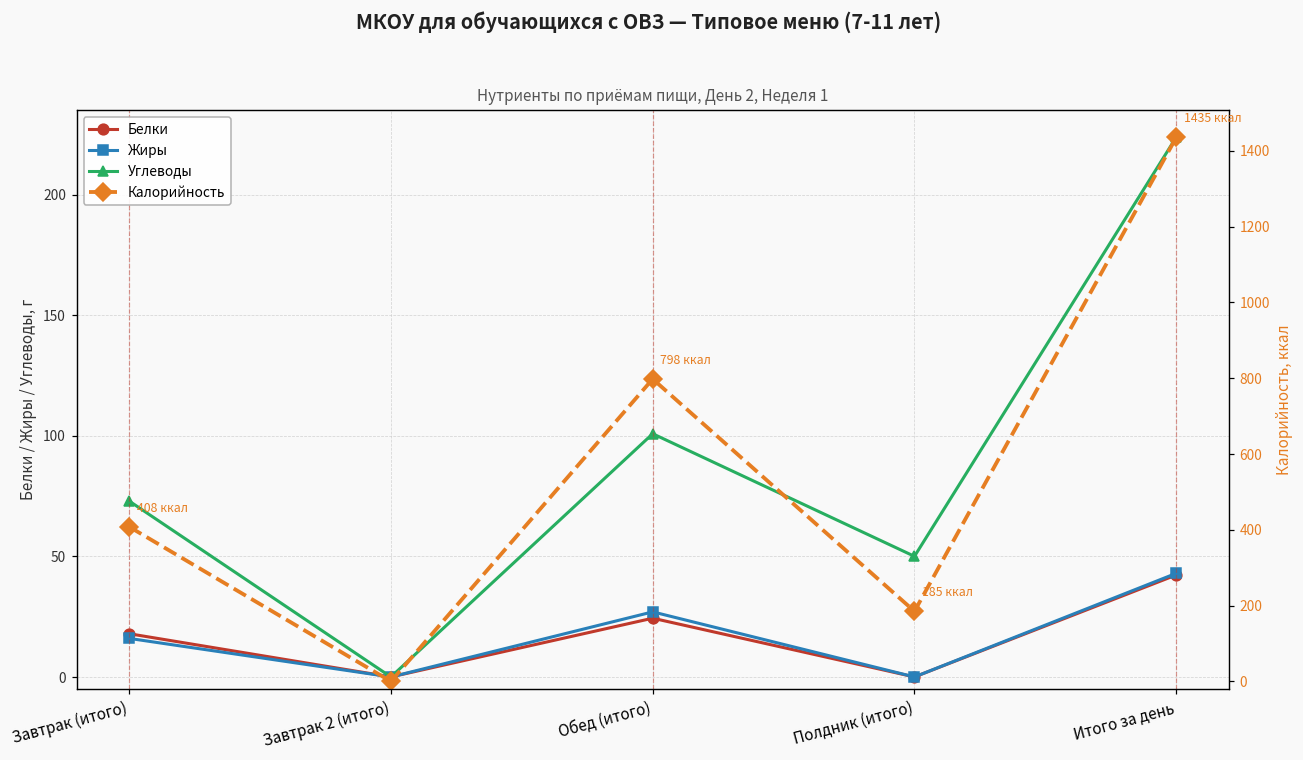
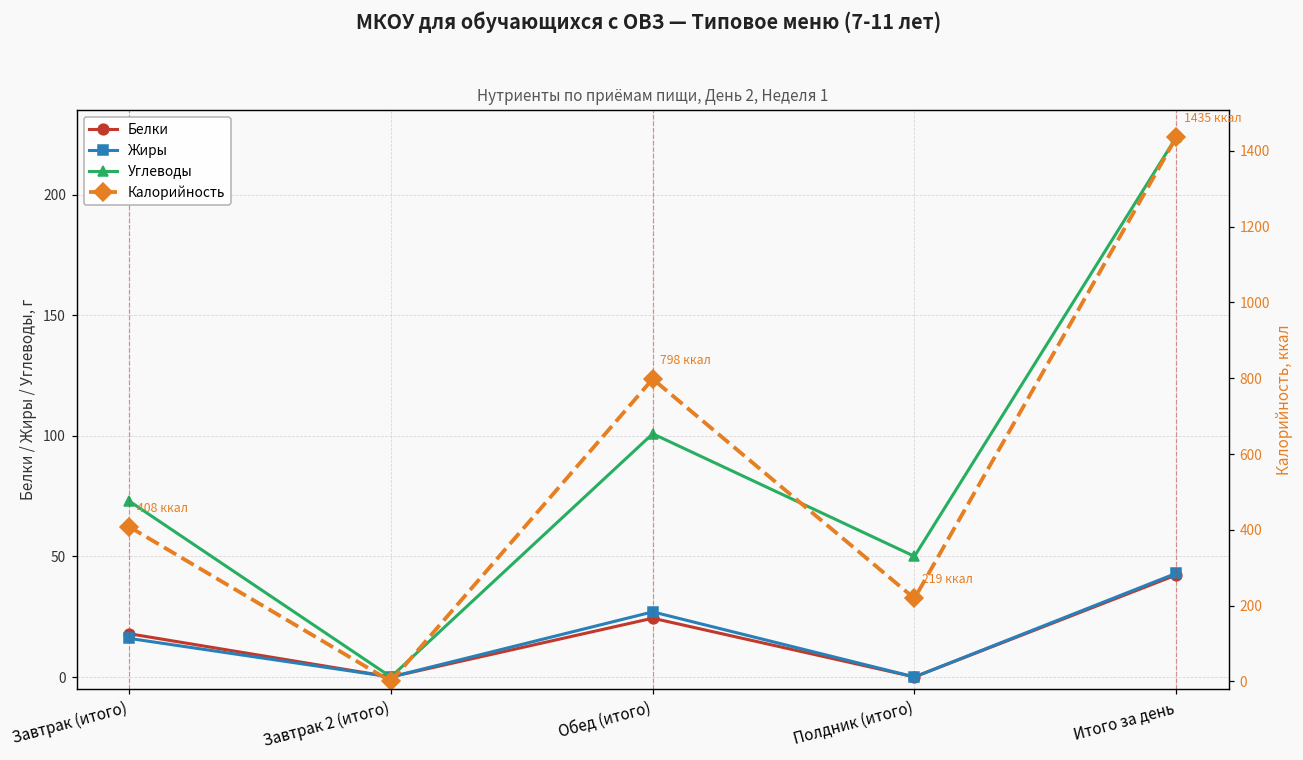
  {
    "Калорийность": {
      "Завтрак (итого)": 408,
      "Обед (итого)": 798,
-     "Полдник (итого)": 185,
+     "Полдник (итого)": 219,
      "Итого за день": 1435
    }
  }
